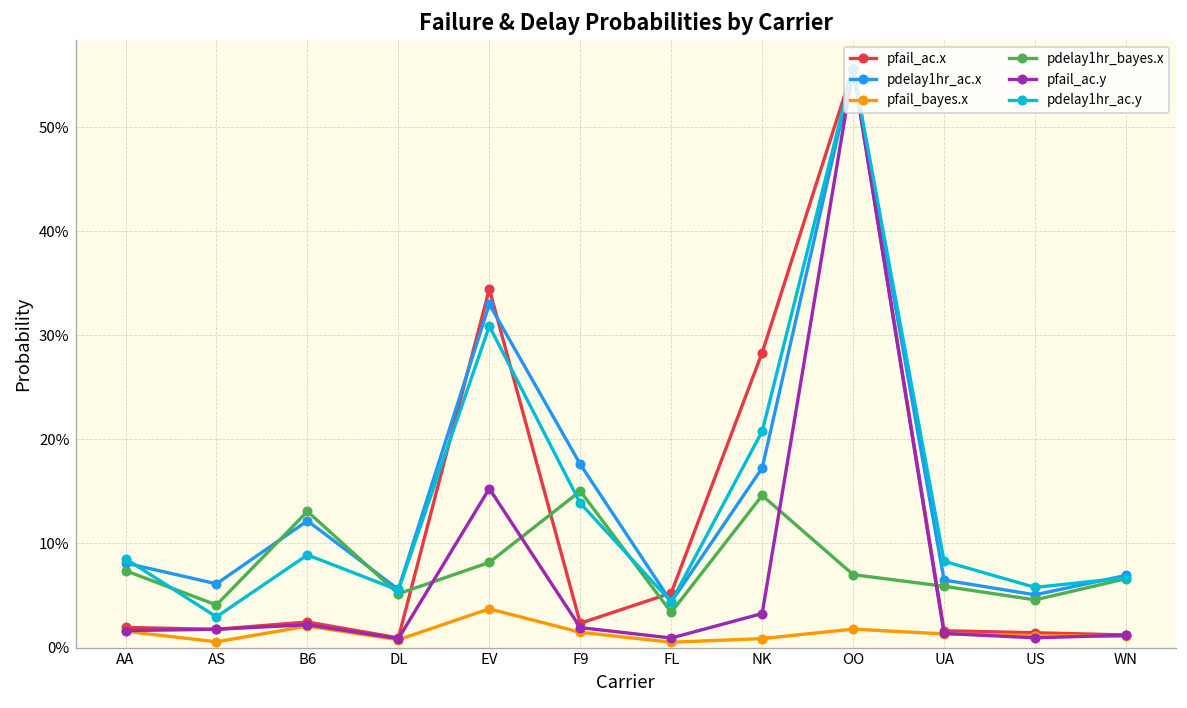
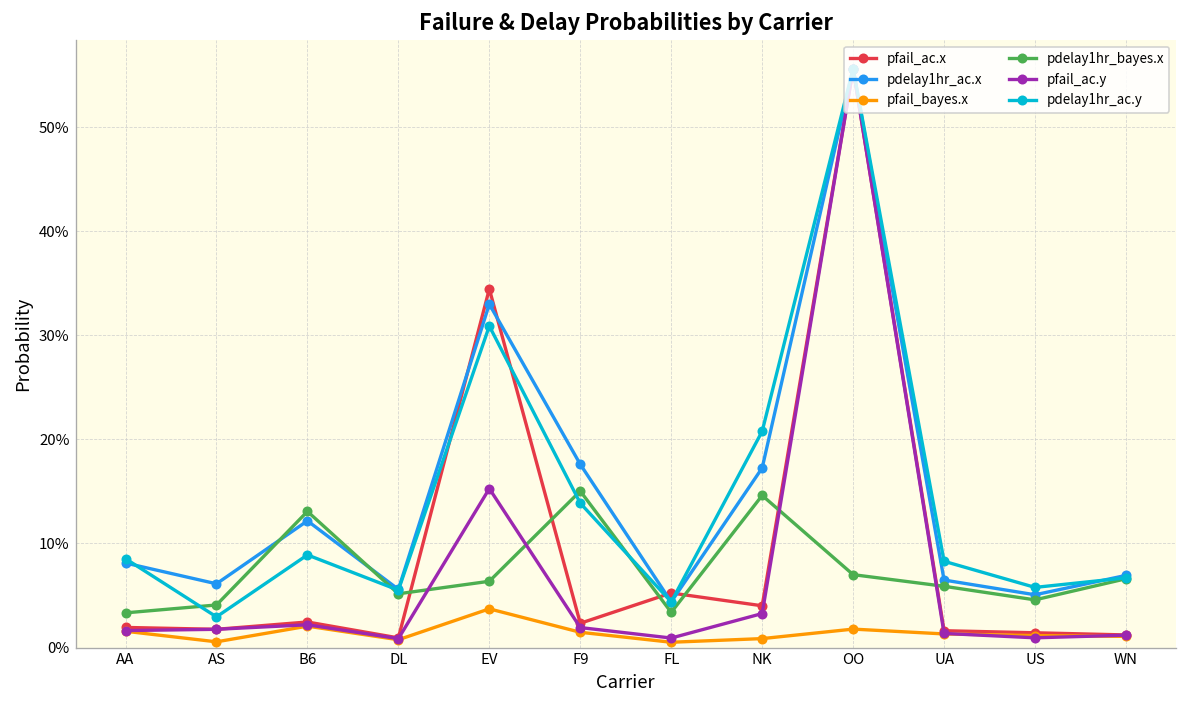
  {
    "pfail_ac.x": {
      "AA": "2%",
      "EV": "34%",
      "F9": "2%",
      "FL": "5%",
-     "NK": "28%"
+     "NK": "4%"
    },
    "pfail_bayes.x": {
      "AS": "1%",
      "EV": "4%",
      "F9": "1%",
      "FL": "1%",
      "NK": "1%",
      "OO": "2%"
    },
    "pdelay1hr_bayes.x": {
-     "AA": "7%",
+     "AA": "3%",
      "AS": "4%",
      "B6": "13%",
      "DL": "5%",
-     "EV": "8%",
+     "EV": "6%",
      "F9": "15%",
      "FL": "3%",
      "NK": "15%",
      "OO": "7%",
      "UA": "6%",
      "US": "5%"
    },
    "pfail_ac.y": {
      "EV": "15%",
      "F9": "2%",
      "FL": "1%",
      "NK": "3%"
    }
  }
